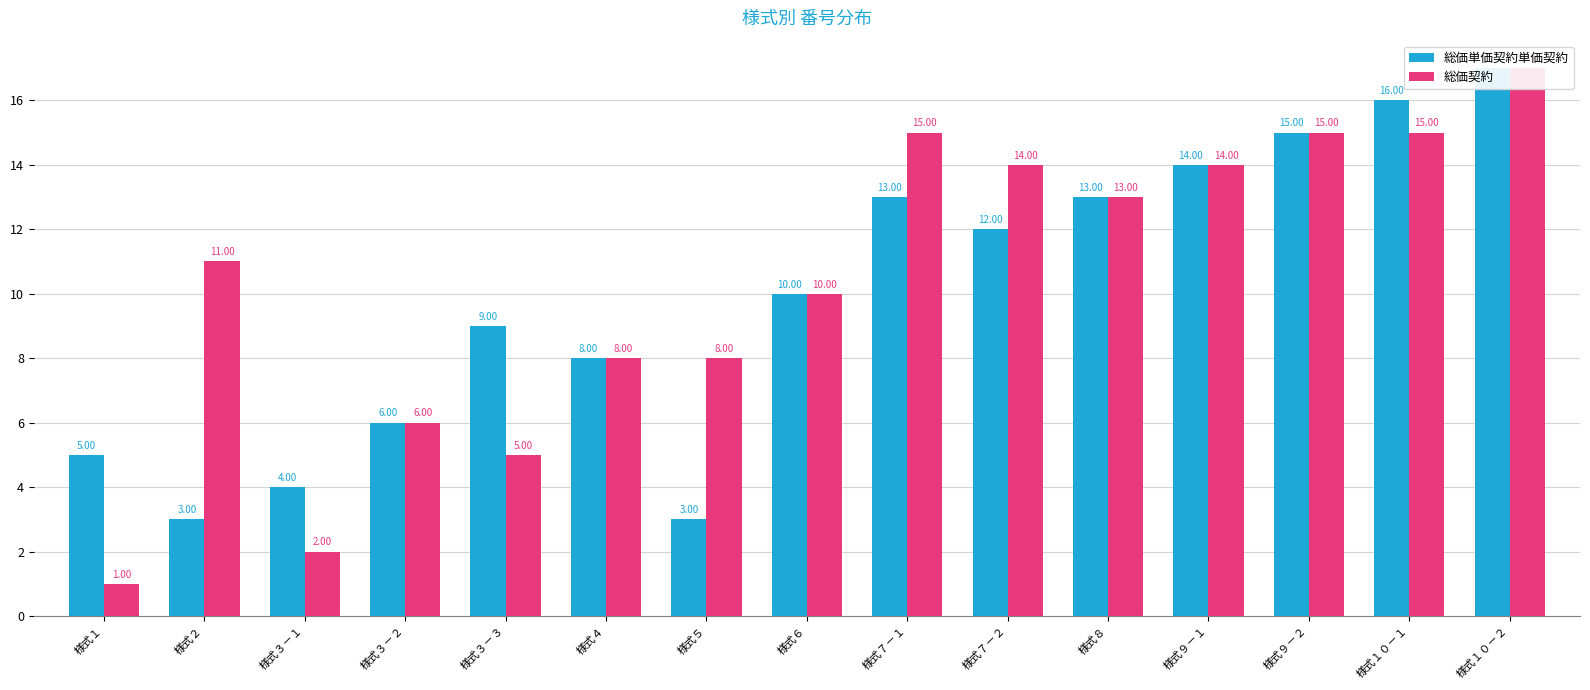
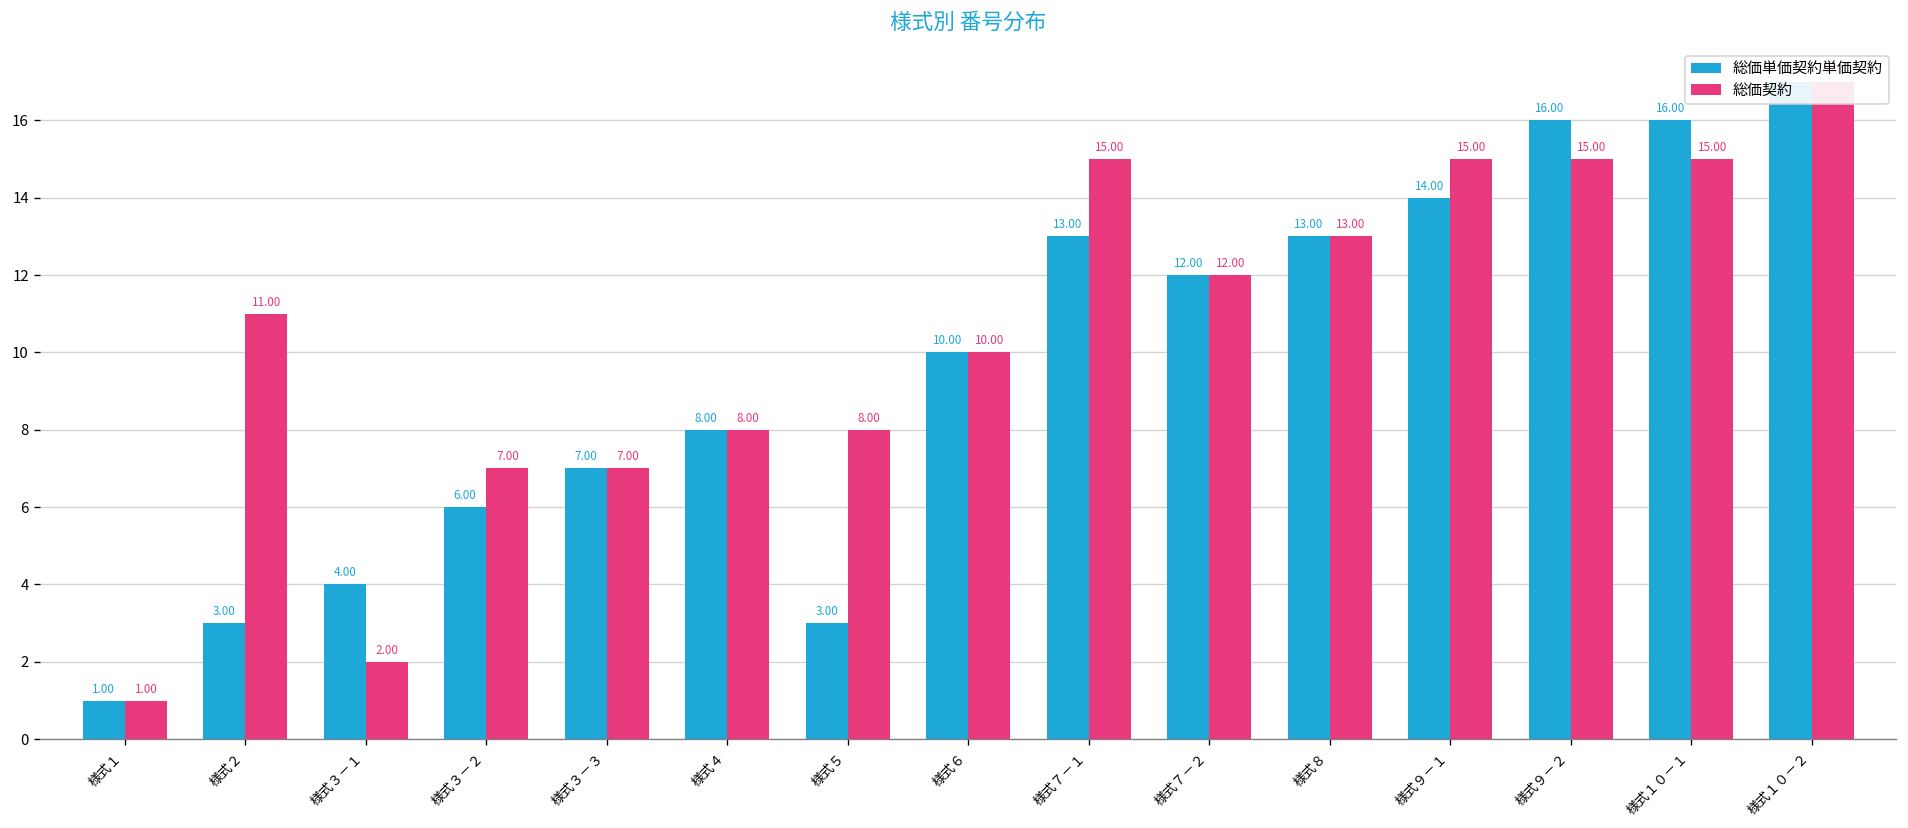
  {
    "総価単価契約単価契約": {
-     "様式１": 5.00,
+     "様式１": 1.00,
      "様式２": 3.00,
      "様式３－１": 4.00,
      "様式３－２": 6.00,
-     "様式３－３": 9.00,
+     "様式３－３": 7.00,
      "様式４": 8.00,
      "様式５": 3.00,
      "様式６": 10.00,
      "様式７－１": 13.00,
      "様式７－２": 12.00,
      "様式８": 13.00,
      "様式９－１": 14.00,
-     "様式９－２": 15.00
+     "様式９－２": 16.00
    },
    "総価契約": {
      "様式１": 1.00,
      "様式２": 11.00,
      "様式３－１": 2.00,
-     "様式３－２": 6.00,
-     "様式３－３": 5.00,
+     "様式３－２": 7.00,
+     "様式３－３": 7.00,
      "様式４": 8.00,
      "様式５": 8.00,
      "様式６": 10.00,
      "様式７－１": 15.00,
-     "様式７－２": 14.00,
+     "様式７－２": 12.00,
      "様式８": 13.00,
-     "様式９－１": 14.00,
+     "様式９－１": 15.00,
      "様式９－２": 15.00,
      "様式１０－１": 15.00
    }
  }
